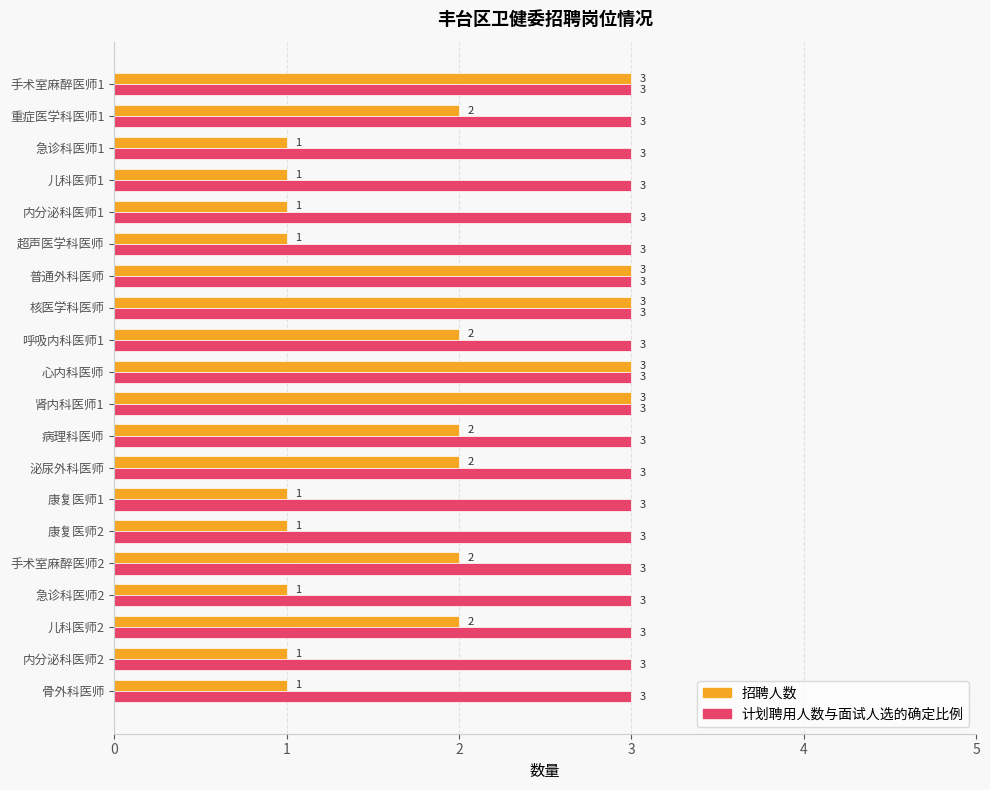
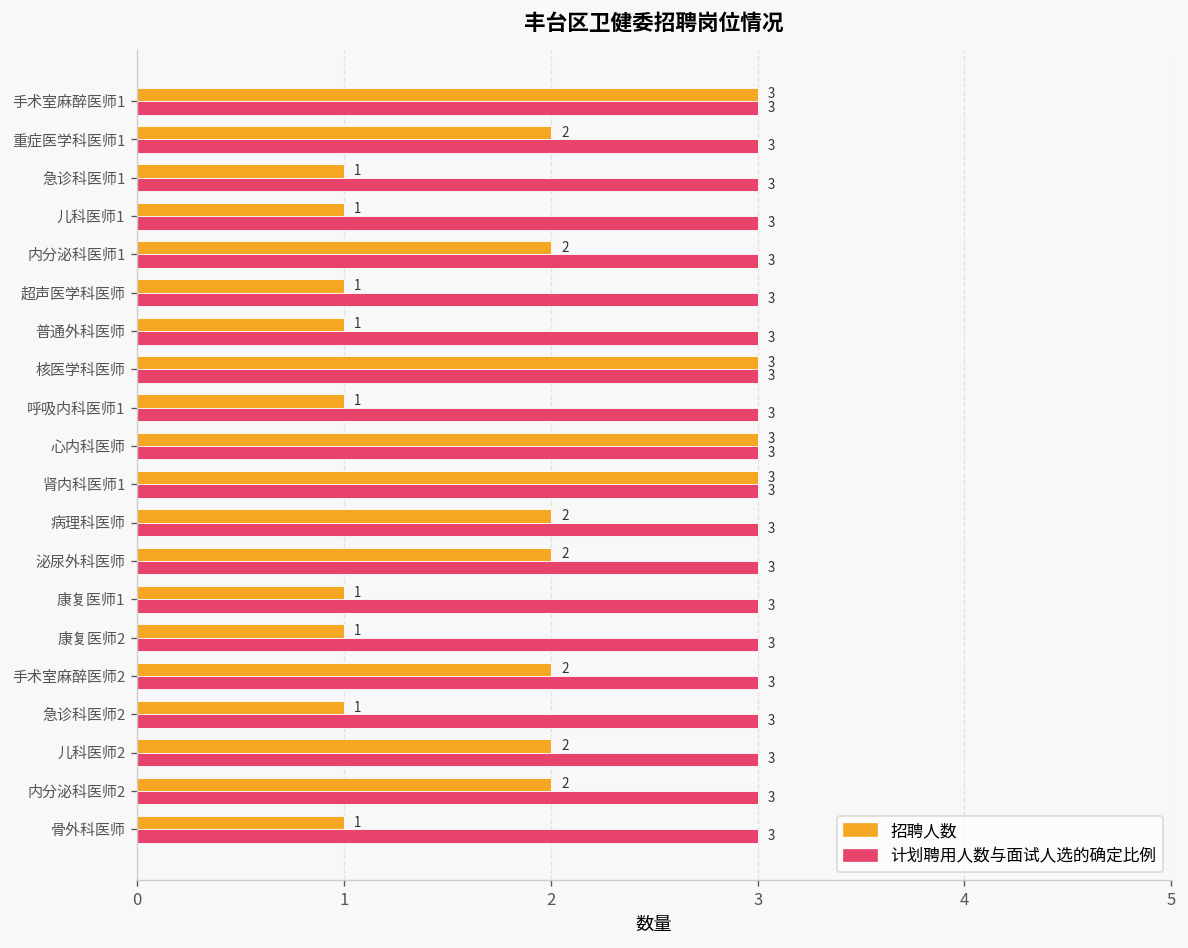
  {
    "招聘人数": {
      "手术室麻醉医师1": 3,
      "重症医学科医师1": 2,
      "急诊科医师1": 1,
      "儿科医师1": 1,
-     "内分泌科医师1": 1,
+     "内分泌科医师1": 2,
      "超声医学科医师": 1,
-     "普通外科医师": 3,
+     "普通外科医师": 1,
      "核医学科医师": 3,
-     "呼吸内科医师1": 2,
+     "呼吸内科医师1": 1,
      "心内科医师": 3,
      "肾内科医师1": 3,
      "病理科医师": 2,
      "泌尿外科医师": 2,
      "康复医师1": 1,
      "康复医师2": 1,
      "手术室麻醉医师2": 2,
      "急诊科医师2": 1,
      "儿科医师2": 2,
-     "内分泌科医师2": 1,
+     "内分泌科医师2": 2,
      "骨外科医师": 1
    },
    "计划聘用人数与面试人选的确定比例": {
      "手术室麻醉医师1": 3,
      "重症医学科医师1": 3,
      "急诊科医师1": 3,
      "儿科医师1": 3,
      "内分泌科医师1": 3,
      "超声医学科医师": 3,
      "普通外科医师": 3,
      "核医学科医师": 3,
      "呼吸内科医师1": 3,
      "心内科医师": 3,
      "肾内科医师1": 3,
      "病理科医师": 3,
      "泌尿外科医师": 3,
      "康复医师1": 3,
      "康复医师2": 3,
      "手术室麻醉医师2": 3,
      "急诊科医师2": 3,
      "儿科医师2": 3,
      "内分泌科医师2": 3,
      "骨外科医师": 3
    }
  }
